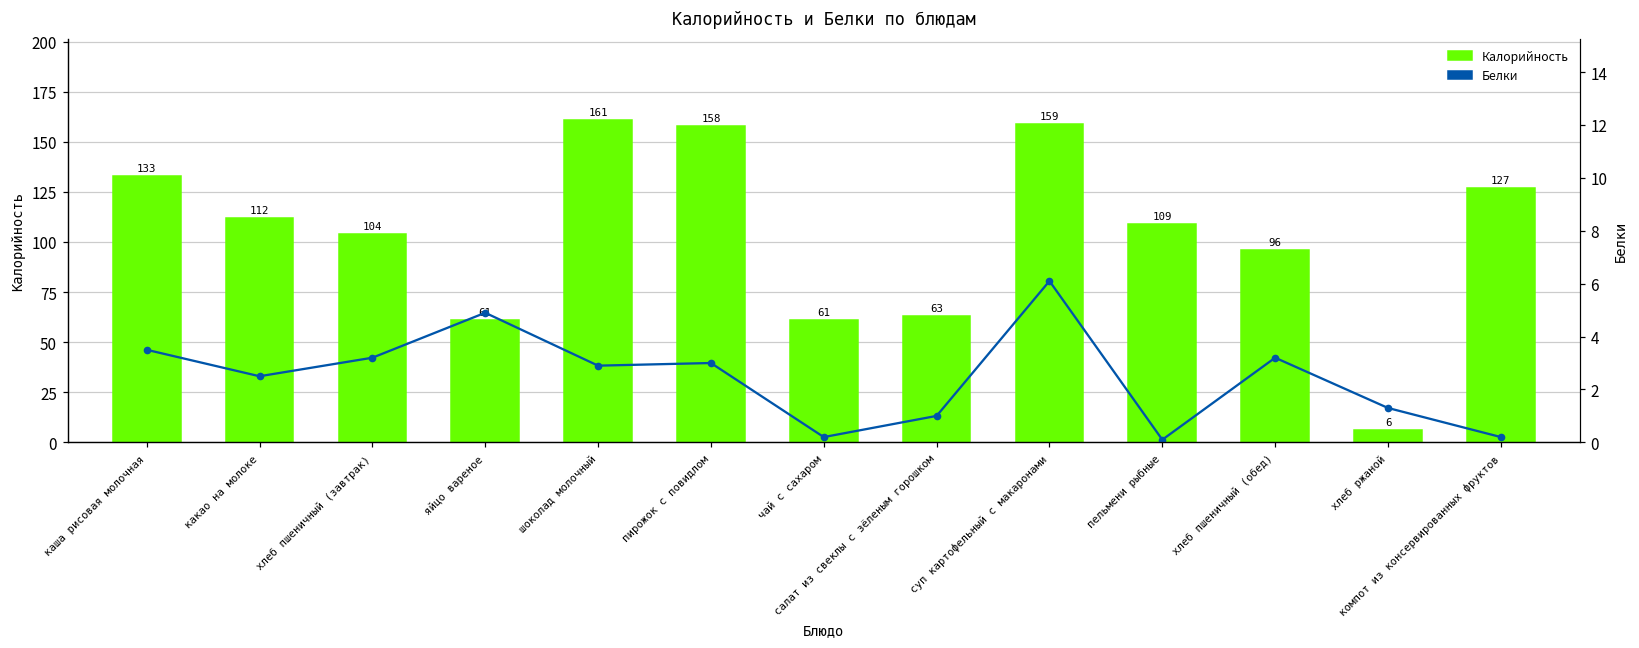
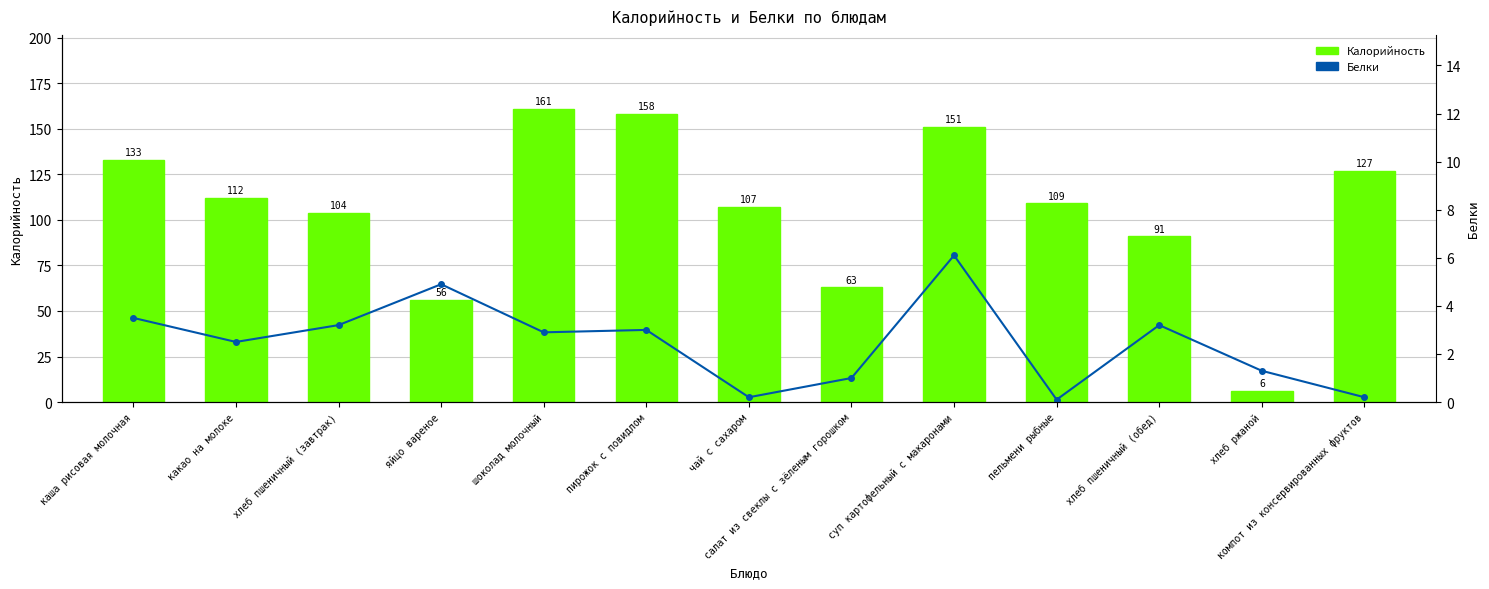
  {
    "Калорийность": {
      "каша рисовая молочная": 133,
      "какао на молоке": 112,
      "хлеб пшеничный (завтрак)": 104,
-     "яйцо вареное": 61,
+     "яйцо вареное": 56,
      "шоколад молочный": 161,
      "пирожок с повидлом": 158,
-     "чай с сахаром": 61,
+     "чай с сахаром": 107,
      "салат из свеклы с зёленым горошком": 63,
-     "суп картофельный с макаронами": 159,
+     "суп картофельный с макаронами": 151,
      "пельмени рыбные": 109,
-     "хлеб пшеничный (обед)": 96,
+     "хлеб пшеничный (обед)": 91,
      "хлеб ржаной": 6,
      "компот из консервированных фруктов": 127
    }
  }
